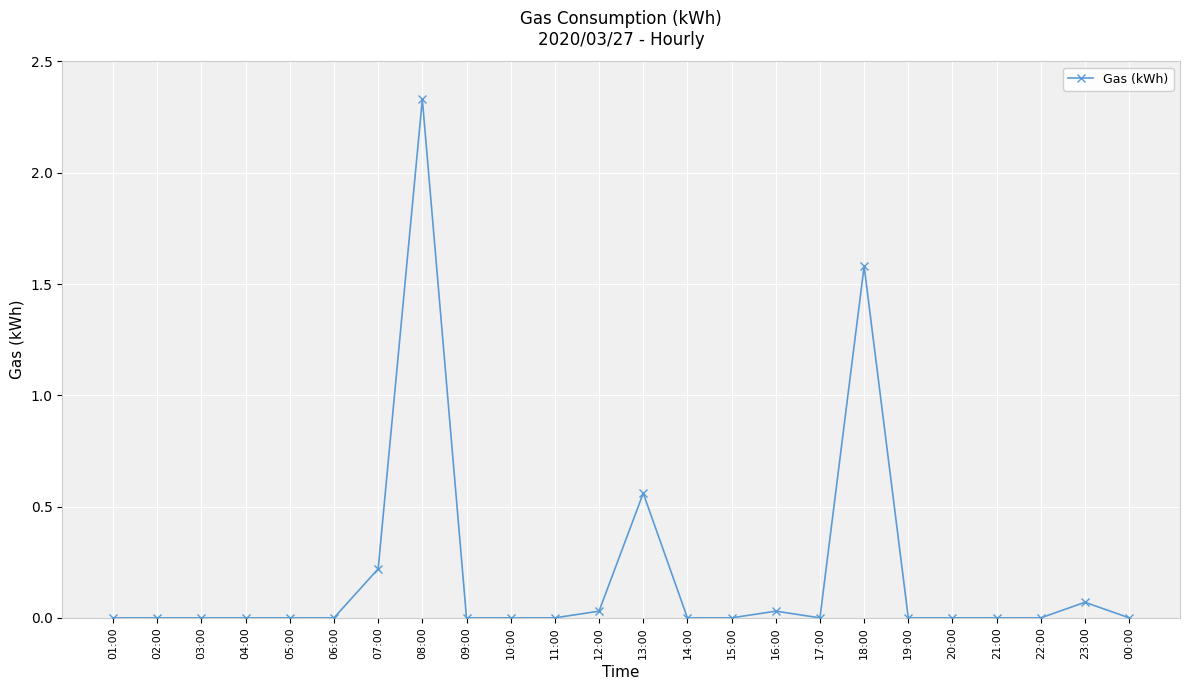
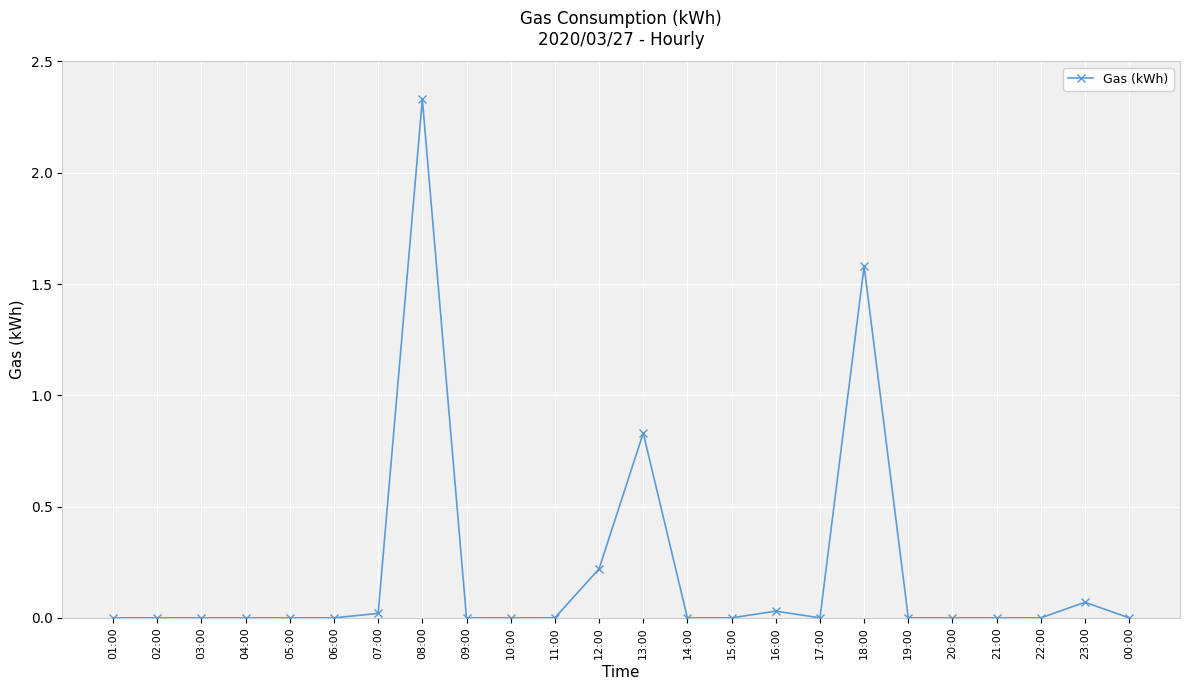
  {
    "01:00": 0.00,
    "02:00": 0.00,
    "03:00": 0.00,
    "04:00": 0.00,
    "05:00": 0.00,
    "06:00": 0.00,
-   "07:00": 0.22,
+   "07:00": 0.02,
    "08:00": 2.33,
    "09:00": 0.00,
    "10:00": 0.00,
    "11:00": 0.00,
-   "12:00": 0.03,
-   "13:00": 0.56,
+   "12:00": 0.22,
+   "13:00": 0.83,
    "14:00": 0.00,
    "15:00": 0.00,
    "16:00": 0.03,
    "17:00": 0.00,
    "18:00": 1.58,
    "19:00": 0.00,
    "20:00": 0.00,
    "21:00": 0.00,
    "22:00": 0.00,
    "23:00": 0.07,
    "00:00": 0.00
  }
